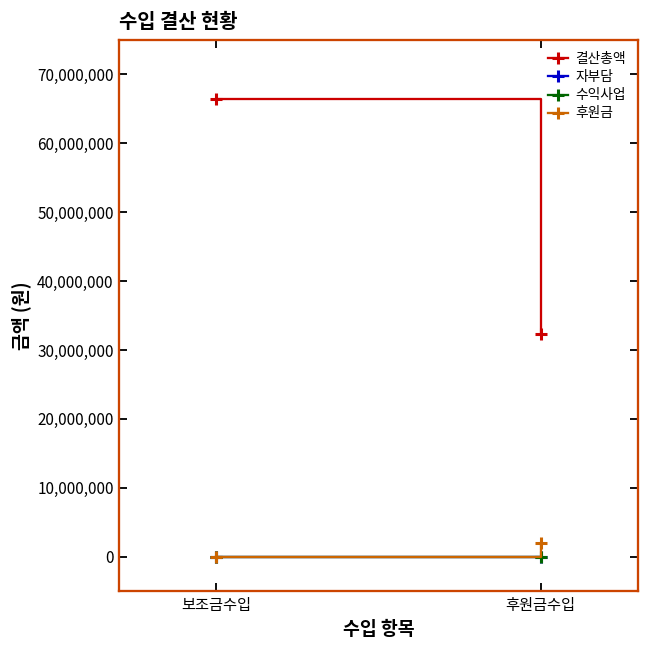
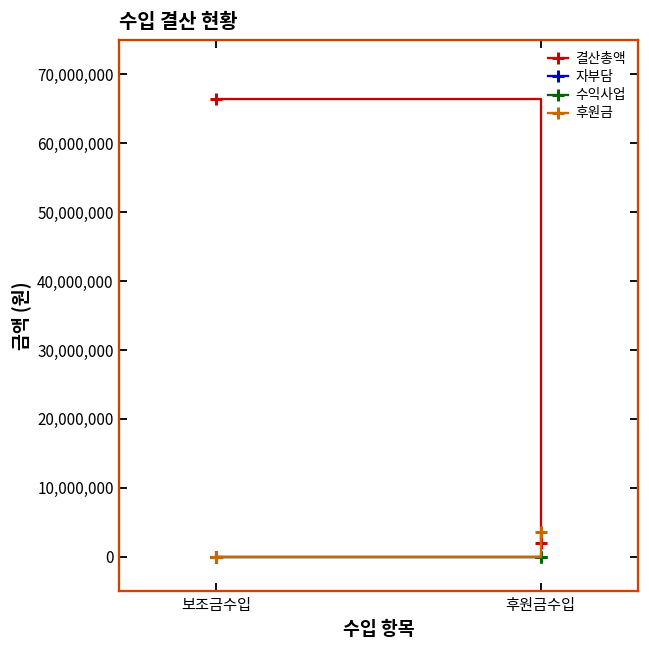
  {
    "결산총액": {
      "보조금수입": "66,000,000",
-     "후원금수입": "32,000,000"
+     "후원금수입": "2,000,000"
    },
    "수익사업": {
      "후원금수입": "0"
    },
    "후원금": {
-     "후원금수입": "2,000,000"
+     "후원금수입": "4,000,000"
    }
  }
